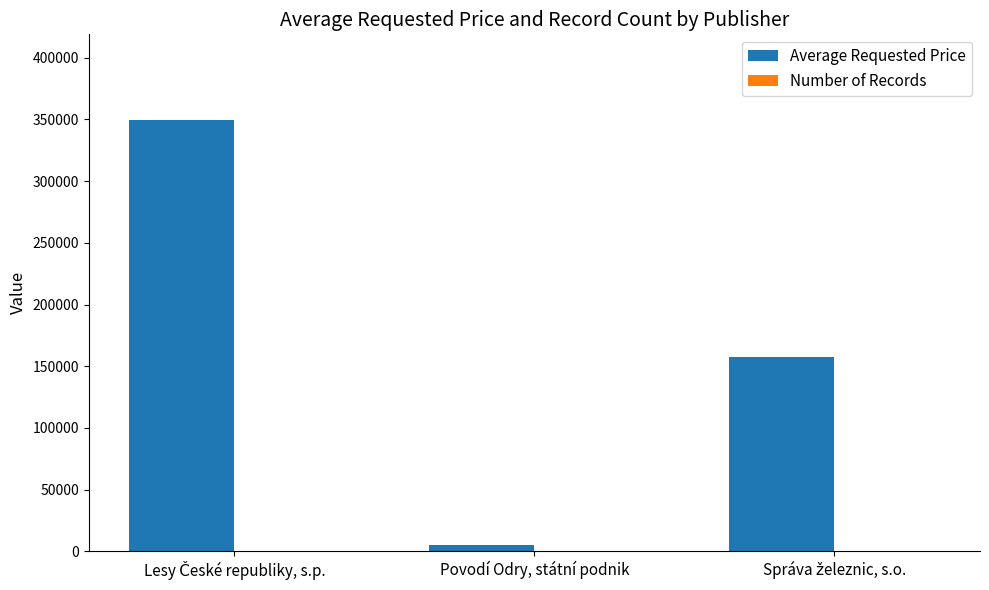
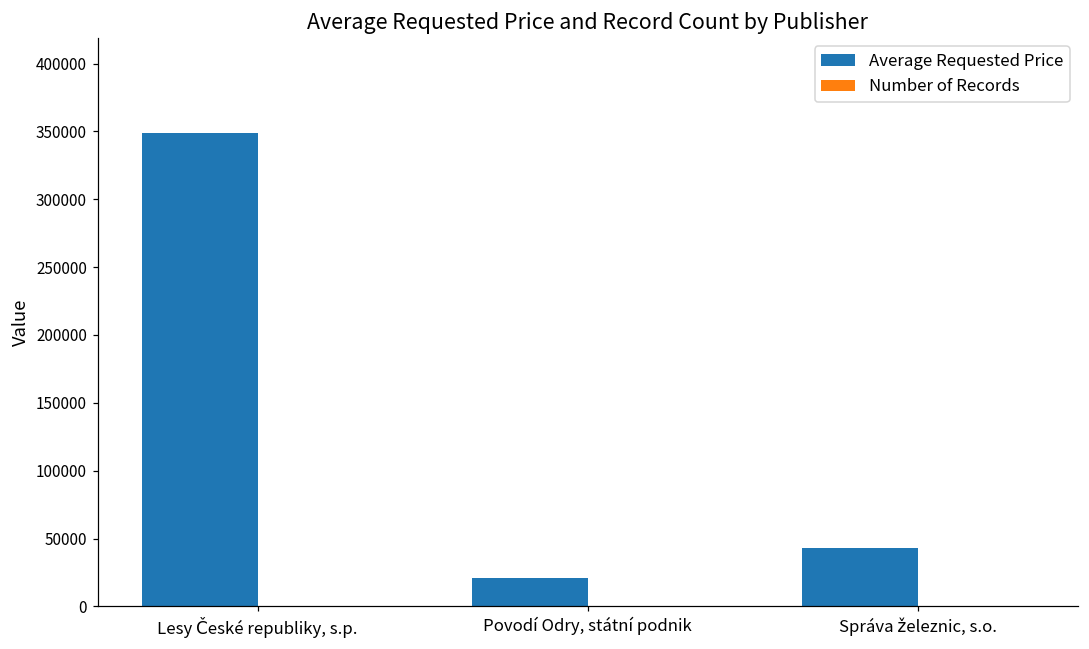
  {
    "Average Requested Price": {
      "Lesy České republiky, s.p.": 349000,
-     "Povodí Odry, státní podnik": 5000,
-     "Správa železnic, s.o.": 158000
+     "Povodí Odry, státní podnik": 21000,
+     "Správa železnic, s.o.": 43000
    }
  }
